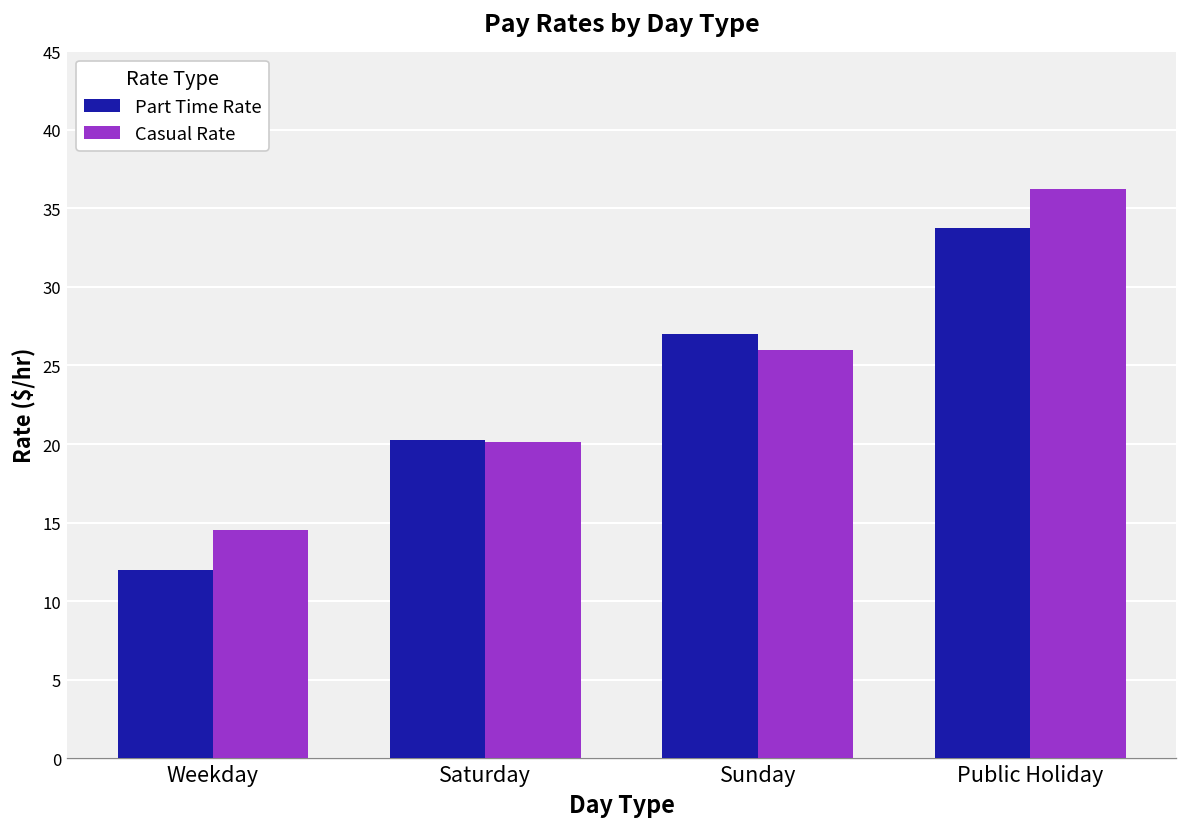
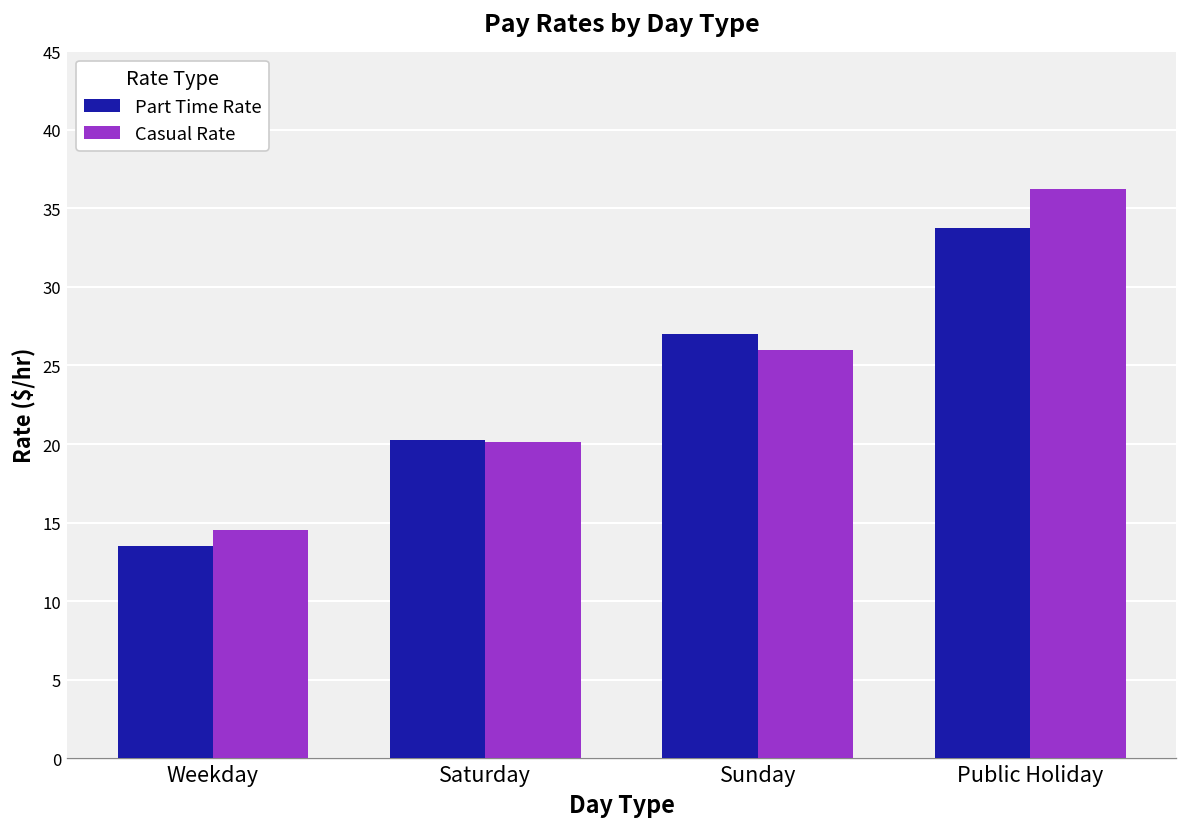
  {
    "Part Time Rate": {
-     "Weekday": 12.0,
+     "Weekday": 13.5,
      "Saturday": 20.3,
      "Sunday": 27.0,
      "Public Holiday": 33.8
    },
    "Casual Rate": {
      "Weekday": 14.5,
      "Saturday": 20.1,
      "Sunday": 26.0,
      "Public Holiday": 36.3
    }
  }
